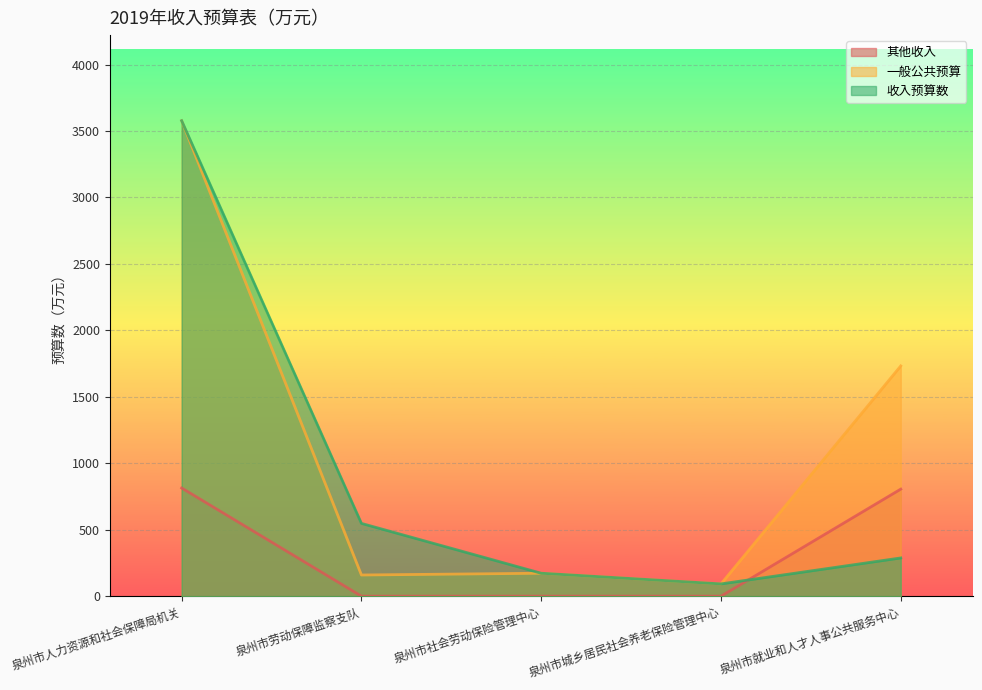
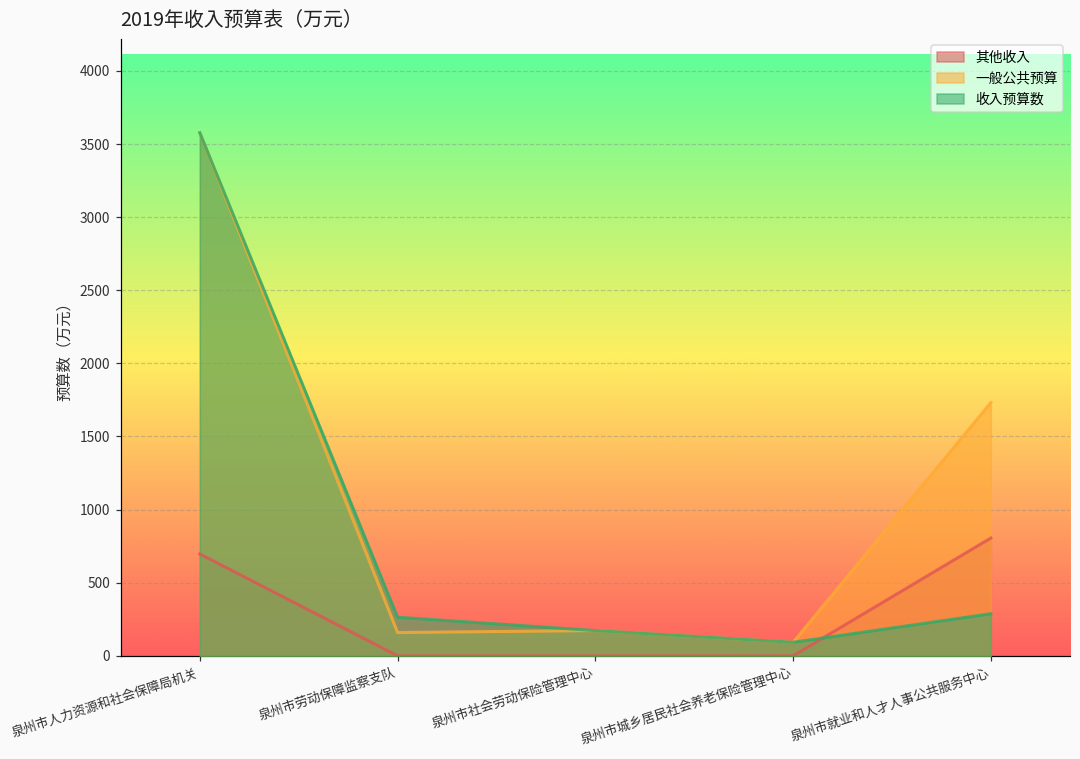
  {
    "其他收入": {
-     "泉州市人力资源和社会保障局机关": 810,
+     "泉州市人力资源和社会保障局机关": 700,
      "泉州市劳动保障监察支队": 0,
      "泉州市社会劳动保险管理中心": 0,
      "泉州市城乡居民社会养老保险管理中心": 0,
      "泉州市就业和人才人事公共服务中心": 810
    },
    "一般公共预算": {
      "泉州市劳动保障监察支队": 160,
      "泉州市就业和人才人事公共服务中心": 1730
    },
    "收入预算数": {
-     "泉州市劳动保障监察支队": 550,
+     "泉州市劳动保障监察支队": 260,
      "泉州市就业和人才人事公共服务中心": 290
    }
  }
